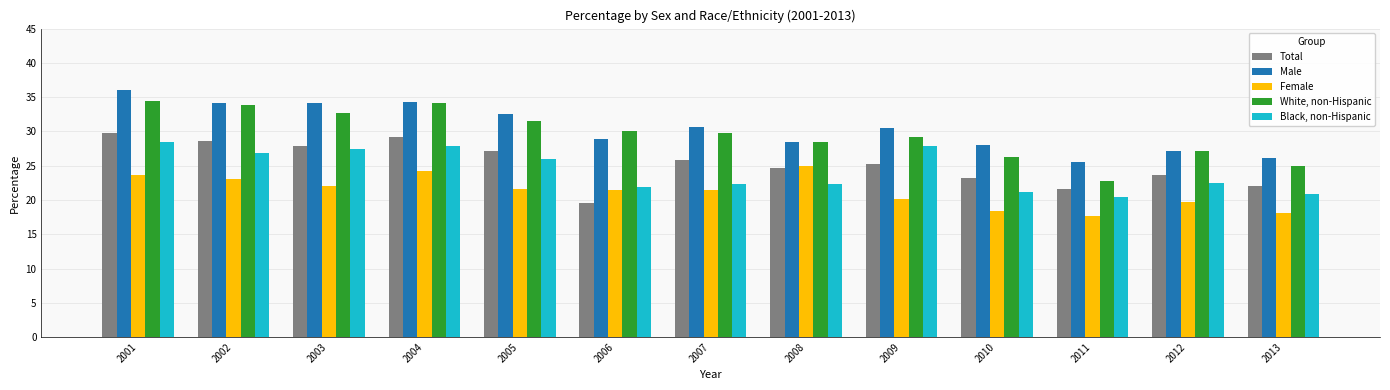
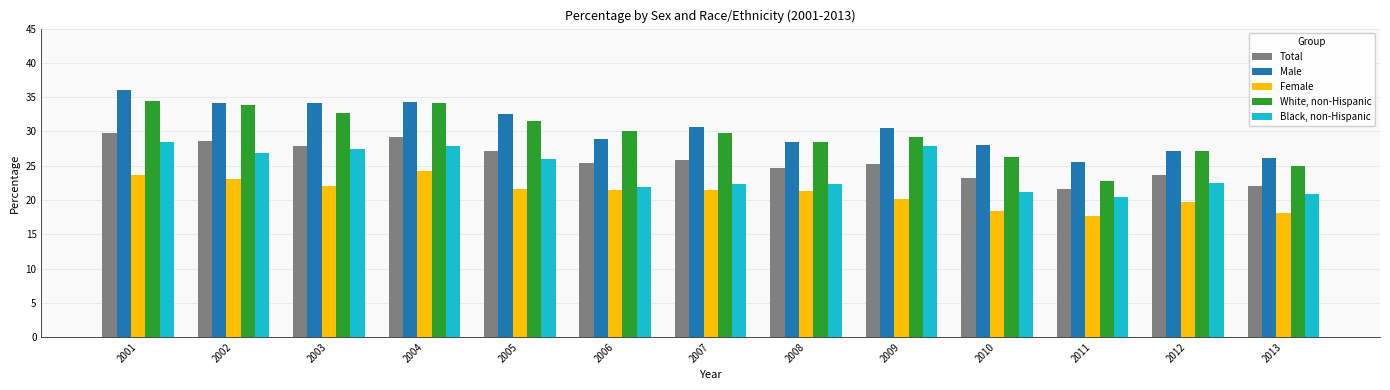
  {
    "Total": {
      "2001": 30,
      "2002": 29,
      "2003": 28,
      "2004": 29,
      "2005": 27,
-     "2006": 20,
+     "2006": 25,
      "2007": 26,
      "2008": 25,
      "2009": 25,
      "2010": 23,
      "2011": 22,
      "2012": 24,
      "2013": 22
    },
    "Male": {
      "2001": 36,
      "2002": 34,
      "2003": 34,
      "2004": 34,
      "2005": 33,
      "2006": 29,
      "2007": 31,
      "2008": 28,
      "2009": 31,
      "2010": 28,
      "2011": 26,
      "2012": 27,
      "2013": 26
    },
    "Female": {
      "2001": 24,
      "2002": 23,
      "2003": 22,
      "2004": 24,
      "2005": 22,
      "2006": 22,
      "2007": 22,
-     "2008": 25,
+     "2008": 21,
      "2009": 20,
      "2010": 18,
      "2011": 18,
      "2012": 20,
      "2013": 18
    },
    "White, non-Hispanic": {
      "2001": 35,
      "2002": 34,
      "2003": 33,
      "2004": 34,
      "2005": 32,
      "2006": 30,
      "2007": 30,
      "2008": 29,
      "2009": 29,
      "2010": 26,
      "2011": 23,
      "2012": 27,
      "2013": 25
    },
    "Black, non-Hispanic": {
      "2001": 29,
      "2002": 27,
      "2003": 28,
      "2004": 28,
      "2005": 26,
      "2006": 22,
      "2007": 22,
      "2008": 22,
      "2009": 28,
      "2010": 21,
      "2011": 21,
      "2012": 23,
      "2013": 21
    }
  }
